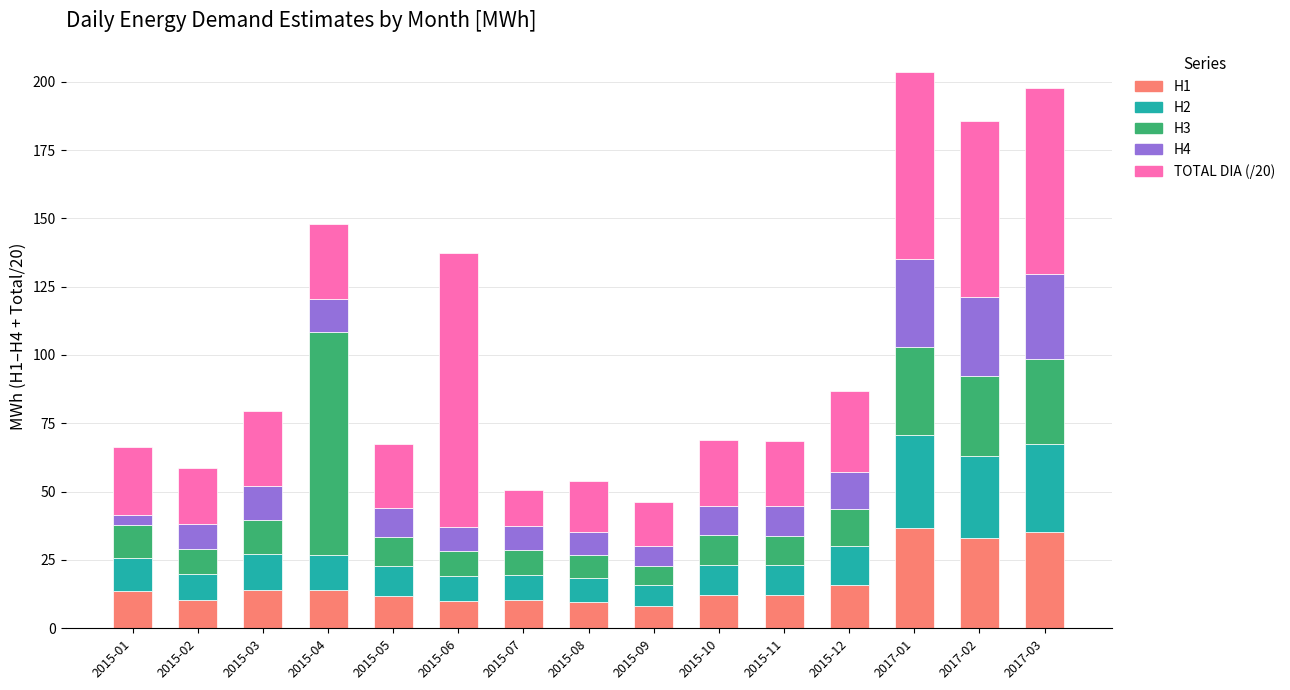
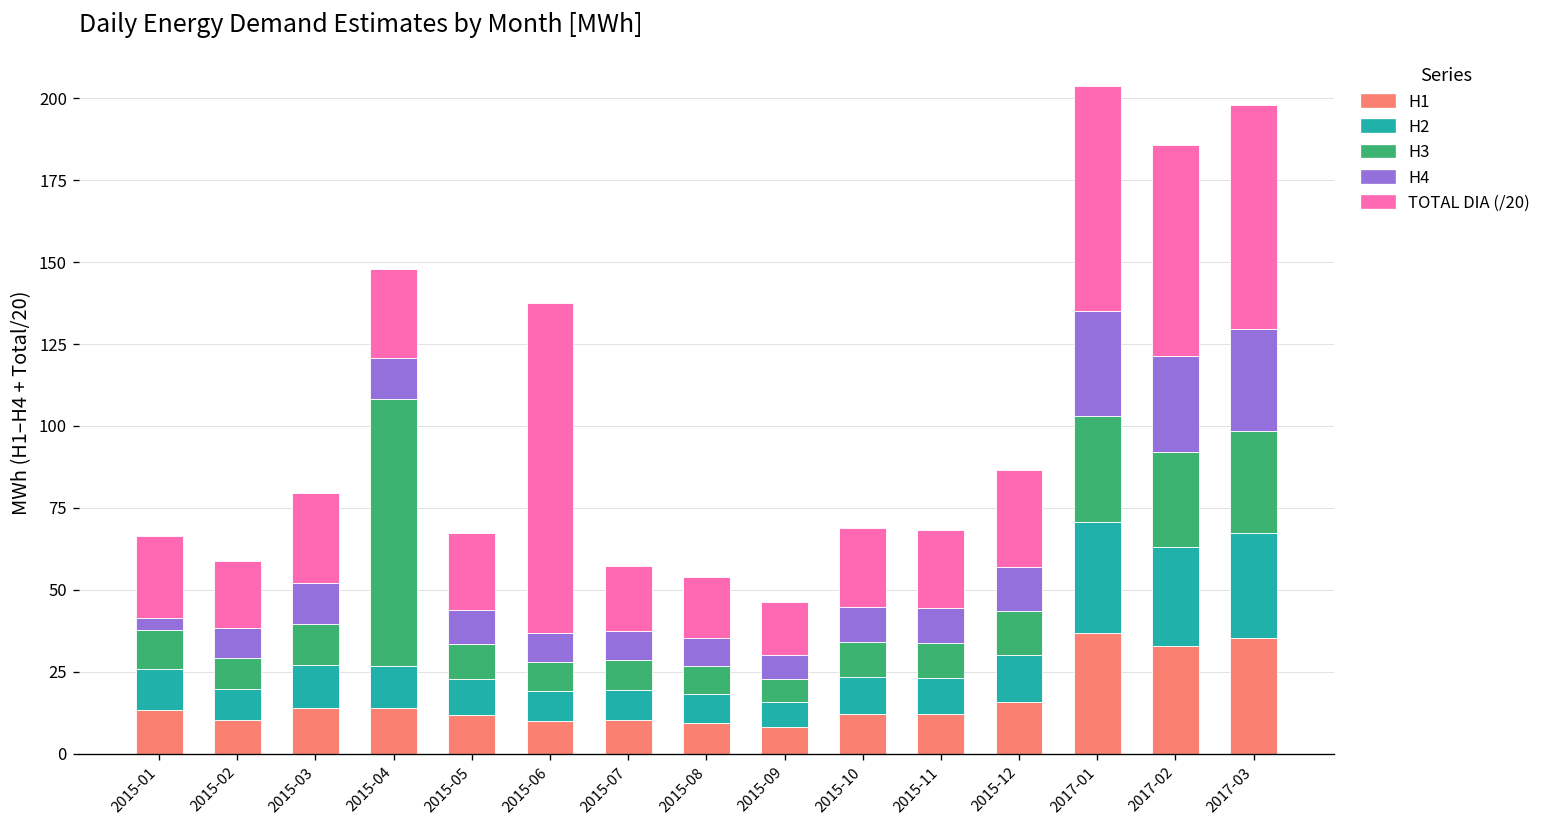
  {
    "H1": {
      "2015-01": 13,
      "2015-02": 10,
      "2015-03": 14,
      "2015-04": 14,
      "2015-05": 12,
      "2015-06": 10,
      "2015-07": 10,
      "2015-08": 10,
      "2015-09": 8,
      "2015-10": 12,
      "2015-11": 12,
      "2015-12": 16,
      "2017-01": 37,
      "2017-02": 33,
      "2017-03": 35
    },
    "H2": {
      "2015-01": 12,
      "2015-02": 10,
      "2015-03": 13,
      "2015-04": 13,
      "2015-05": 11,
      "2015-06": 9,
      "2015-07": 9,
      "2015-08": 9,
      "2015-09": 8,
      "2015-10": 11,
      "2015-11": 11,
      "2015-12": 14,
      "2017-01": 34,
      "2017-02": 30,
      "2017-03": 32
    },
    "H3": {
      "2015-01": 12,
      "2015-02": 9,
      "2015-03": 12,
      "2015-04": 82,
      "2015-05": 11,
      "2015-06": 9,
      "2015-07": 9,
      "2015-08": 8,
      "2015-09": 7,
      "2015-10": 11,
      "2015-11": 11,
      "2015-12": 14,
      "2017-01": 32,
      "2017-02": 29,
      "2017-03": 31
    },
    "H4": {
      "2015-01": 4,
      "2015-02": 9,
      "2015-03": 12,
      "2015-04": 12,
      "2015-05": 11,
      "2015-06": 9,
      "2015-07": 9,
      "2015-08": 8,
      "2015-09": 7,
      "2015-10": 11,
      "2015-11": 11,
      "2015-12": 13,
      "2017-01": 32,
      "2017-02": 29,
      "2017-03": 31
    },
    "TOTAL DIA (/20)": {
      "2015-01": 25,
      "2015-02": 20,
      "2015-03": 27,
      "2015-04": 27,
      "2015-05": 23,
      "2015-06": 101,
-     "2015-07": 13,
+     "2015-07": 20,
      "2015-08": 19,
      "2015-09": 16,
      "2015-10": 24,
      "2015-11": 24,
      "2015-12": 30,
      "2017-01": 69,
      "2017-02": 64,
      "2017-03": 68
    }
  }
